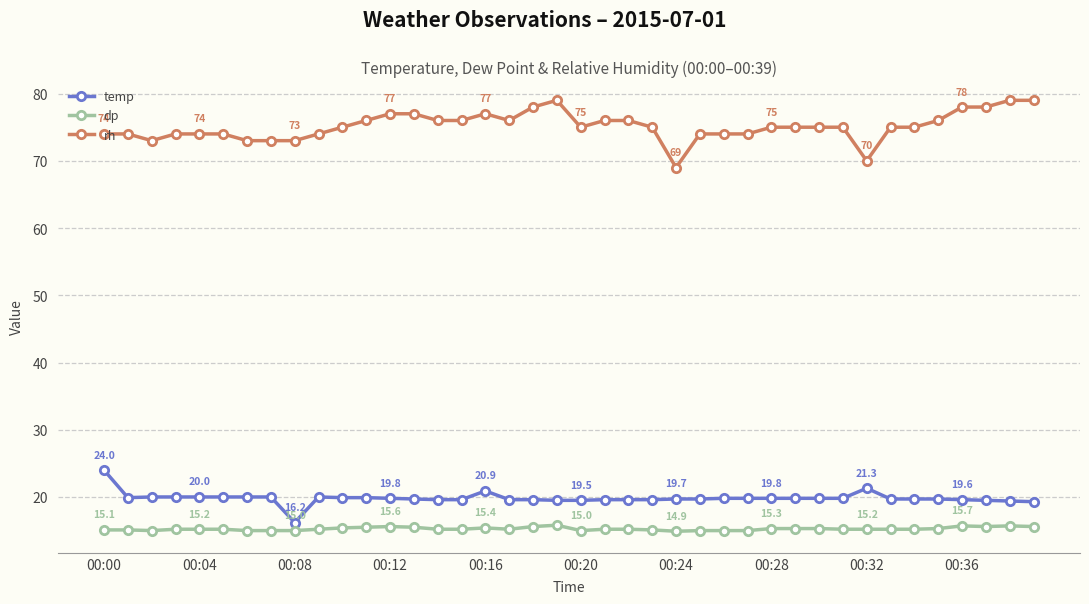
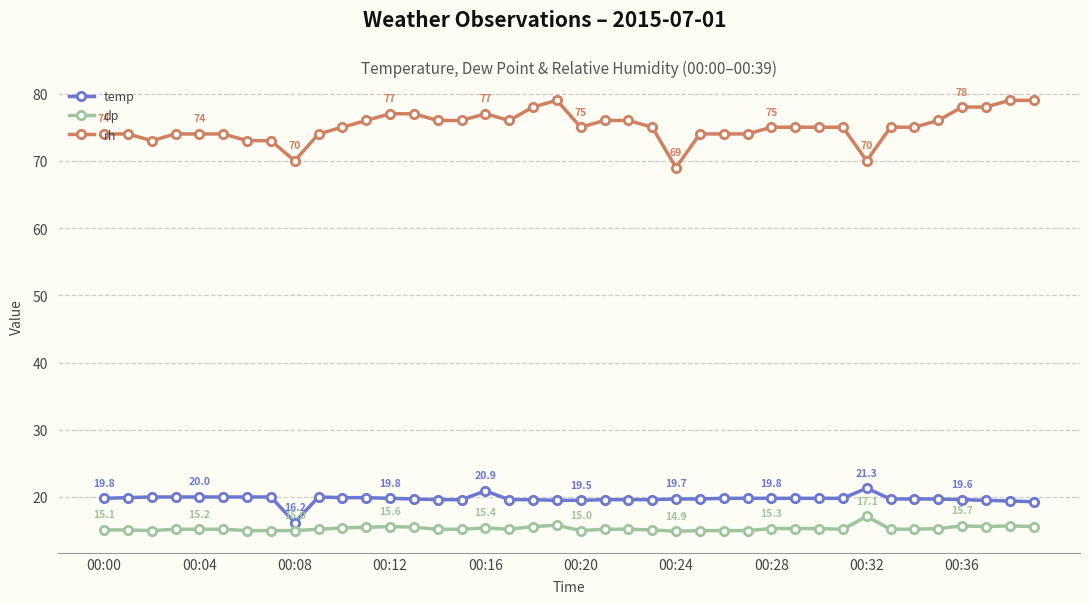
  {
    "temp": {
-     "00:00": 24.0,
+     "00:00": 19.8,
      "00:16": 20.9,
      "00:24": 19.7,
      "00:32": 21.3
    },
    "dp": {
      "00:00": 15.1,
      "00:16": 15.4,
      "00:24": 14.9,
-     "00:32": 15.2
+     "00:32": 17.1
    },
    "rh": {
      "00:00": 74,
-     "00:08": 73,
+     "00:08": 70,
      "00:16": 77,
      "00:24": 69,
      "00:32": 70
    }
  }
